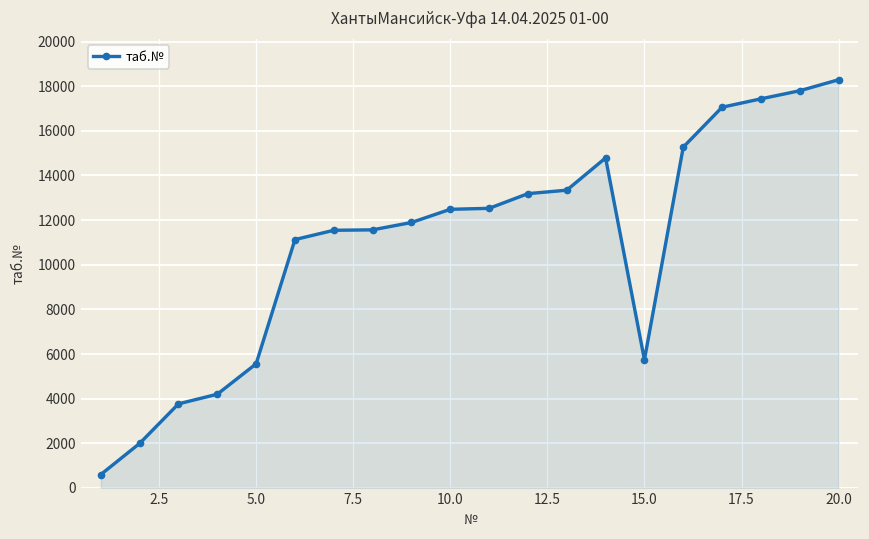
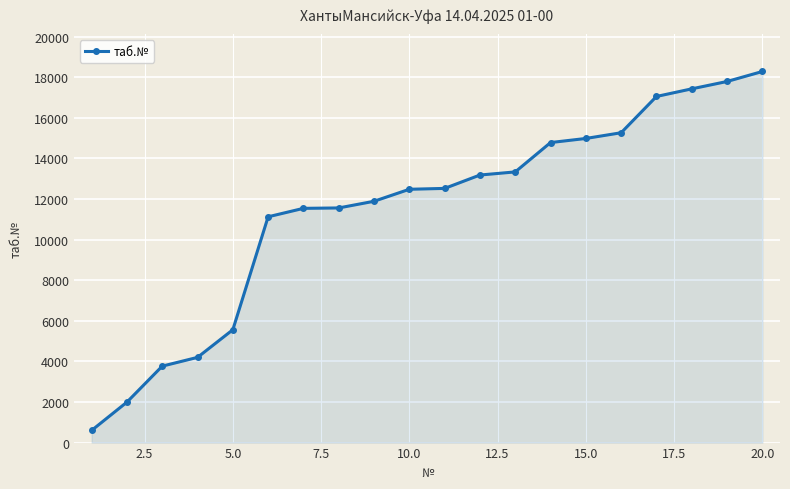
  {
    "5.0": 5600,
    "10.0": 12500,
-   "15.0": 5700,
+   "15.0": 15000,
    "20.0": 18300
  }
